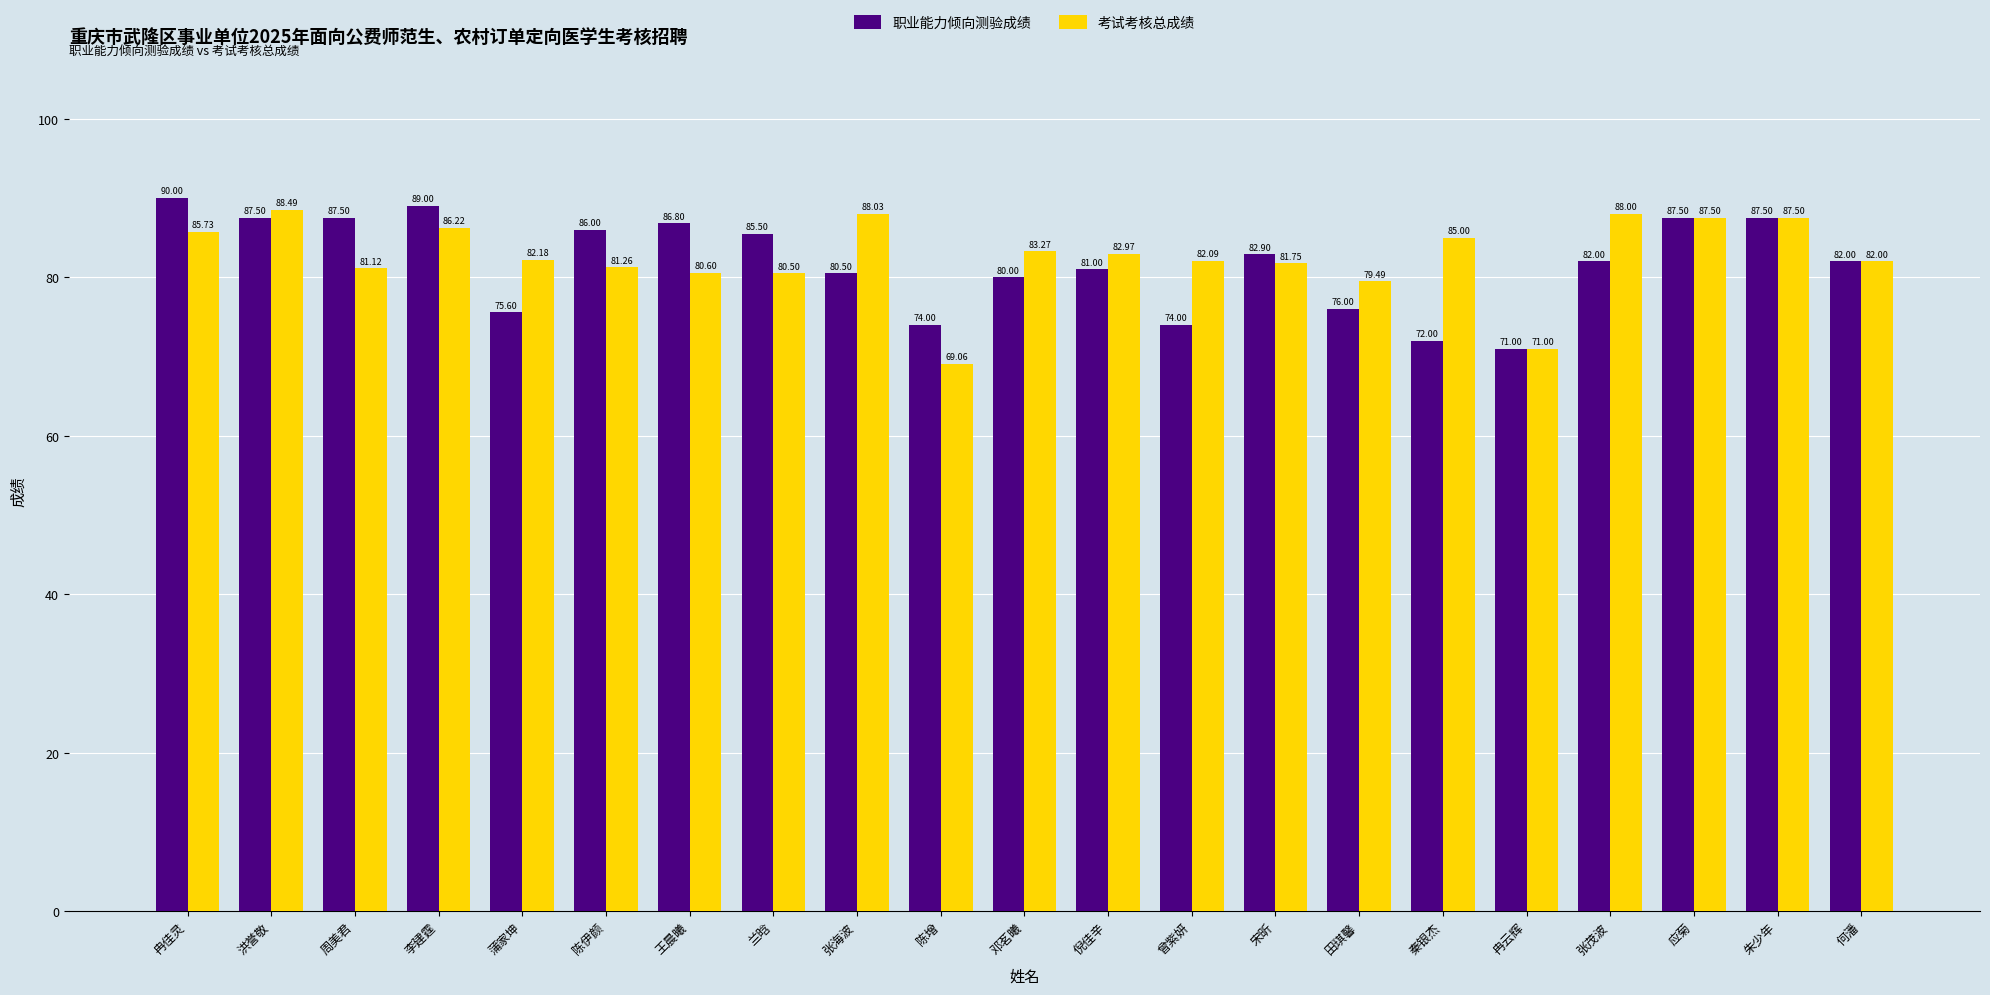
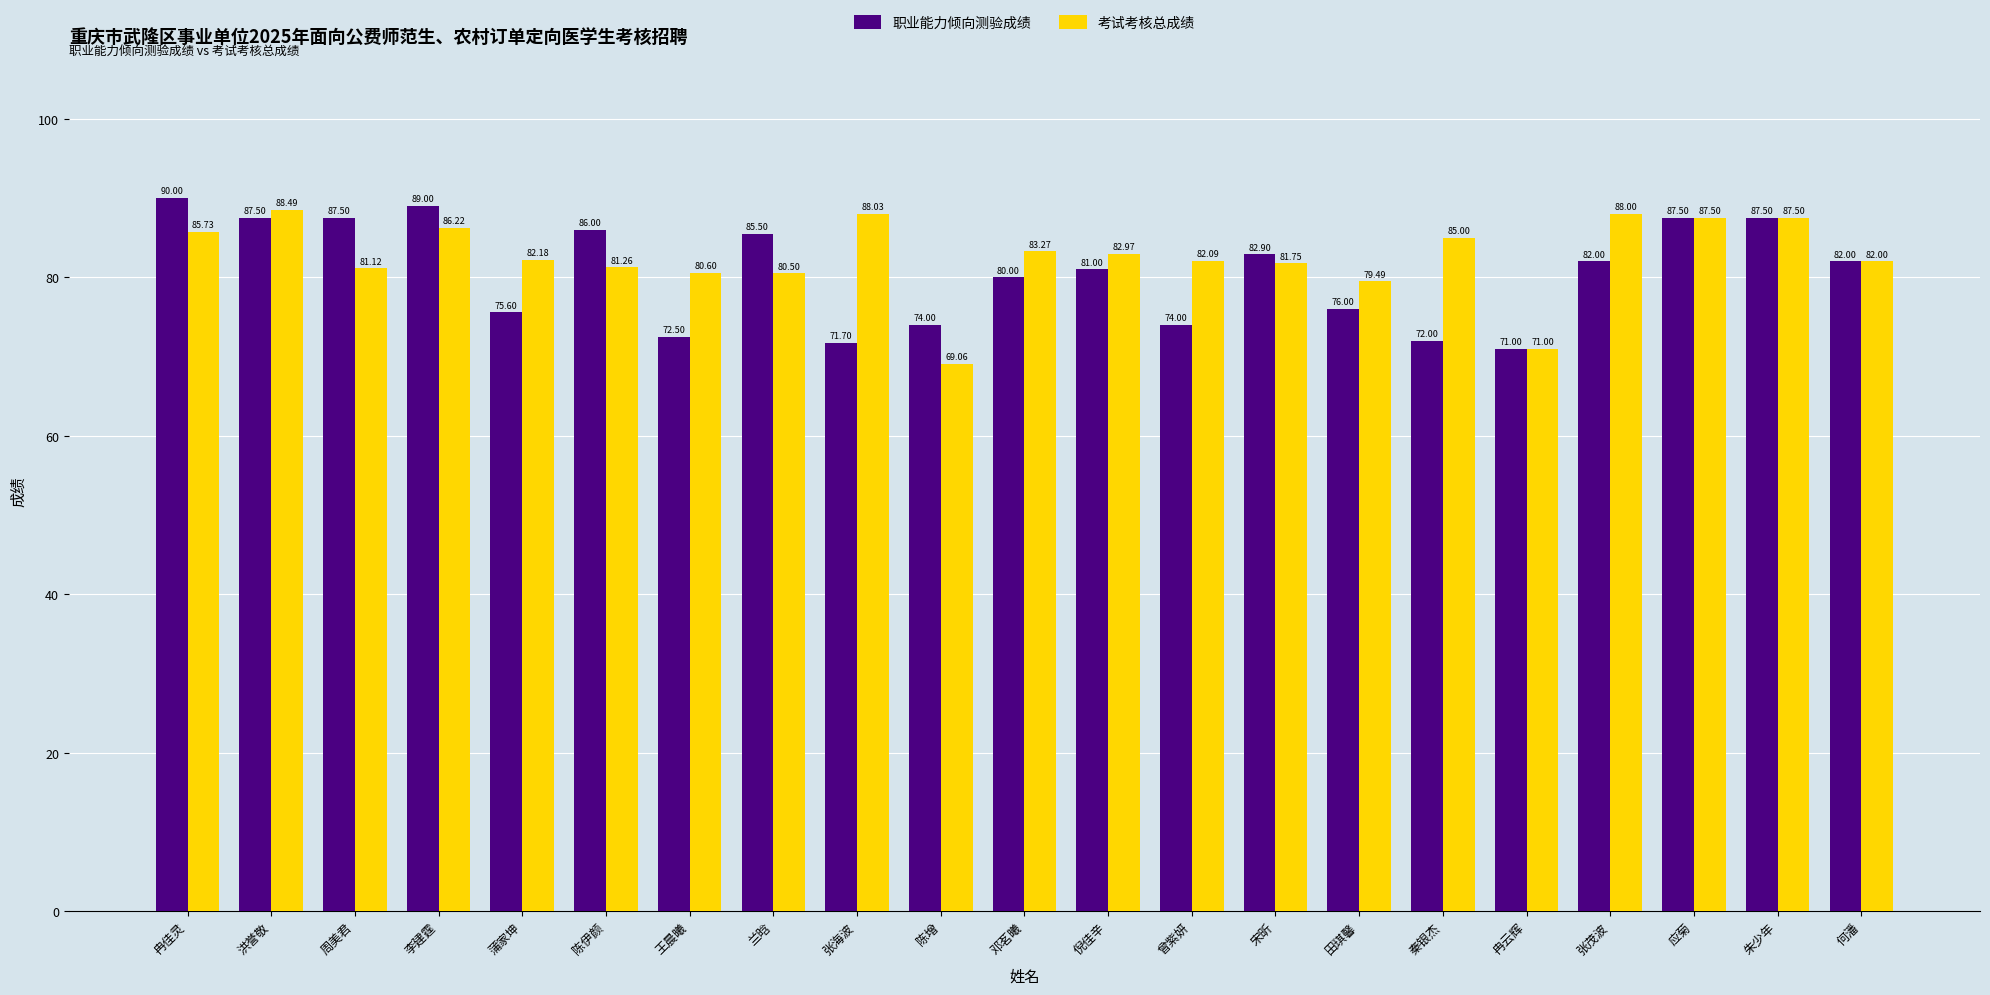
  {
    "职业能力倾向测验成绩": {
      "冉佳灵": 90.00,
      "洪誉敬": 87.50,
      "周美君": 87.50,
      "李建霆": 89.00,
      "蒲家坤": 75.60,
      "陈伊颜": 86.00,
-     "王晨曦": 86.80,
+     "王晨曦": 72.50,
      "兰晗": 85.50,
-     "张海波": 80.50,
+     "张海波": 71.70,
      "陈增": 74.00,
      "邓茗曦": 80.00,
      "倪佳辛": 81.00,
      "曾紫妍": 74.00,
      "宋昕": 82.90,
      "田琪馨": 76.00,
      "秦银杰": 72.00,
      "冉云辉": 71.00,
      "张茂波": 82.00,
      "应菊": 87.50,
      "朱少年": 87.50,
      "何潘": 82.00
    },
    "考试考核总成绩": {
      "冉佳灵": 85.73,
      "洪誉敬": 88.49,
      "周美君": 81.12,
      "李建霆": 86.22,
      "蒲家坤": 82.18,
      "陈伊颜": 81.26,
      "王晨曦": 80.60,
      "兰晗": 80.50,
      "张海波": 88.03,
      "陈增": 69.06,
      "邓茗曦": 83.27,
      "倪佳辛": 82.97,
      "曾紫妍": 82.09,
      "宋昕": 81.75,
      "田琪馨": 79.49,
      "秦银杰": 85.00,
      "冉云辉": 71.00,
      "张茂波": 88.00,
      "应菊": 87.50,
      "朱少年": 87.50,
      "何潘": 82.00
    }
  }
